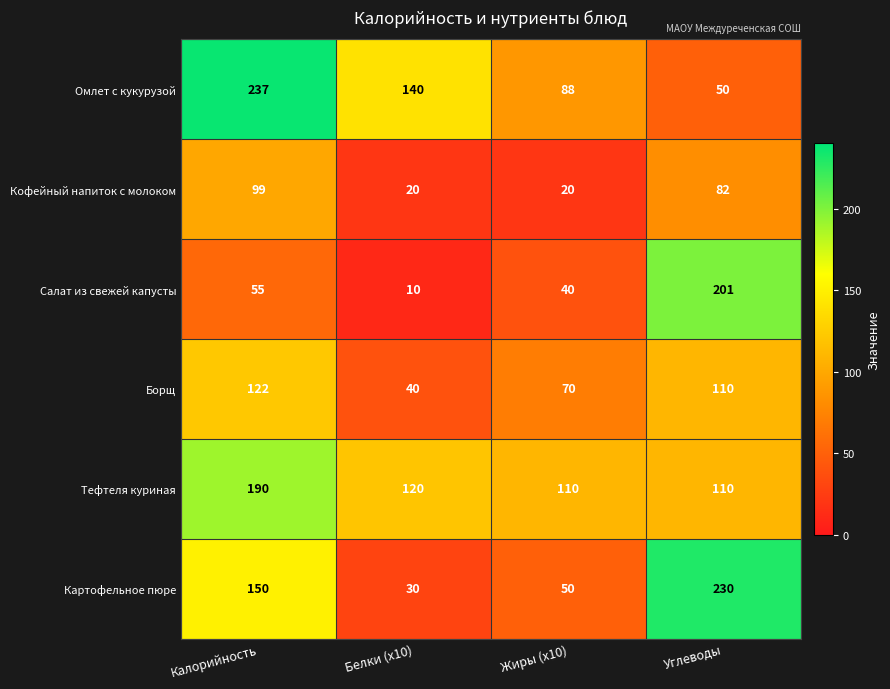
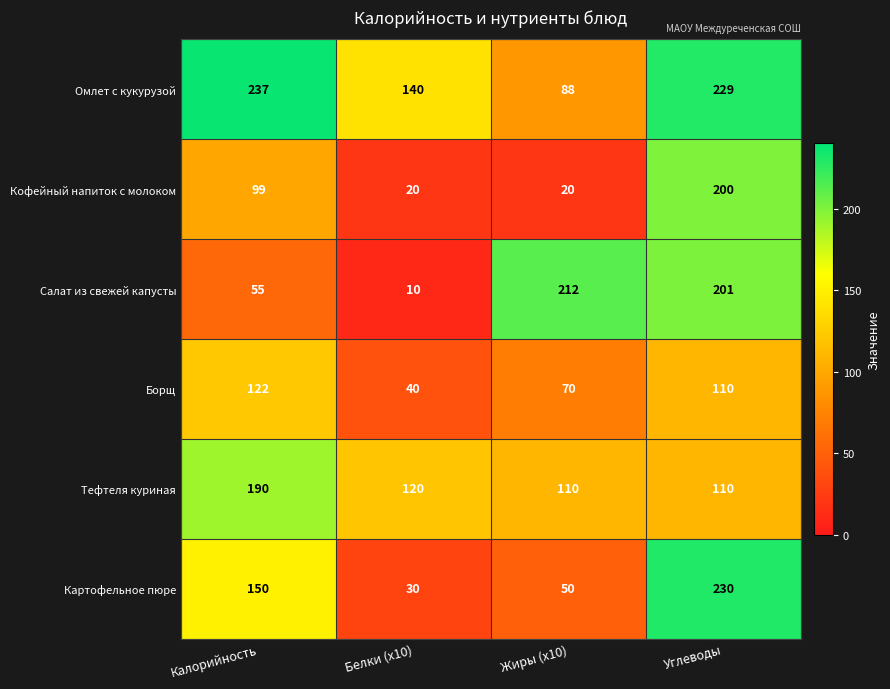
  {
    "Омлет с кукурузой": {
      "Калорийность": 237,
      "Белки (x10)": 140,
      "Жиры (x10)": 88,
-     "Углеводы": 50
+     "Углеводы": 229
    },
    "Кофейный напиток с молоком": {
      "Калорийность": 99,
      "Белки (x10)": 20,
      "Жиры (x10)": 20,
-     "Углеводы": 82
+     "Углеводы": 200
    },
    "Салат из свежей капусты": {
      "Калорийность": 55,
      "Белки (x10)": 10,
-     "Жиры (x10)": 40,
+     "Жиры (x10)": 212,
      "Углеводы": 201
    },
    "Борщ": {
      "Калорийность": 122,
      "Белки (x10)": 40,
      "Жиры (x10)": 70,
      "Углеводы": 110
    },
    "Тефтеля куриная": {
      "Калорийность": 190,
      "Белки (x10)": 120,
      "Жиры (x10)": 110,
      "Углеводы": 110
    },
    "Картофельное пюре": {
      "Калорийность": 150,
      "Белки (x10)": 30,
      "Жиры (x10)": 50,
      "Углеводы": 230
    }
  }
